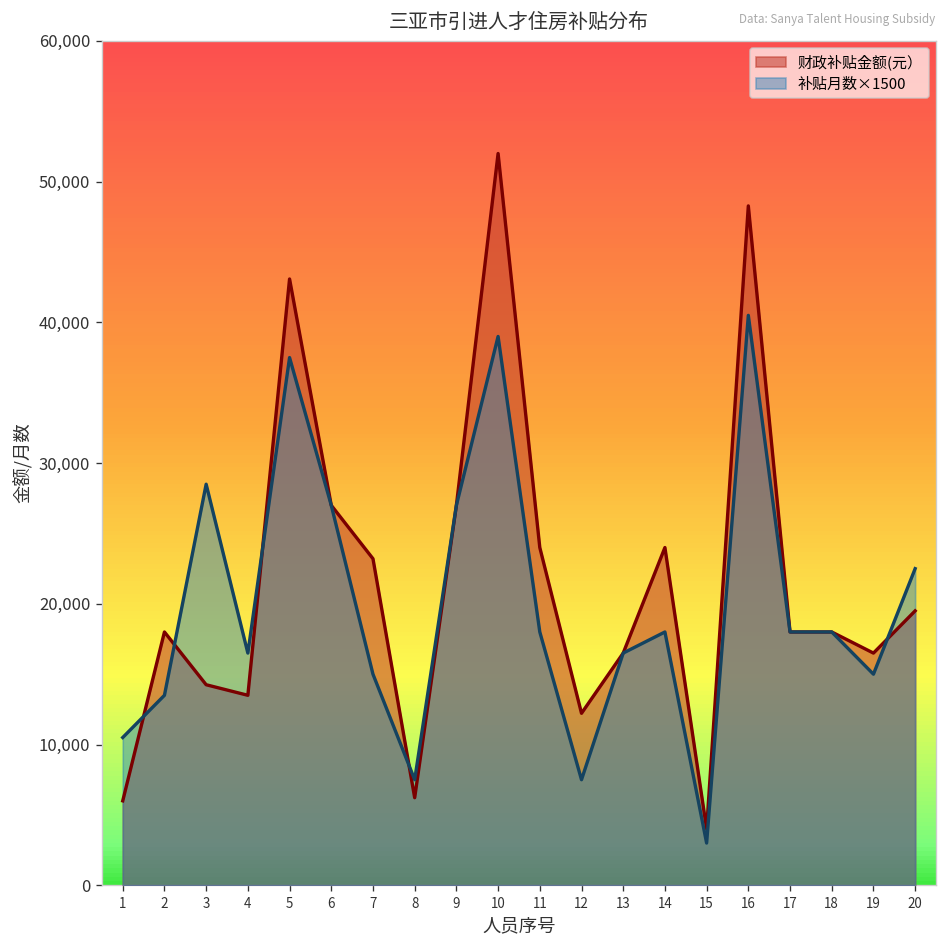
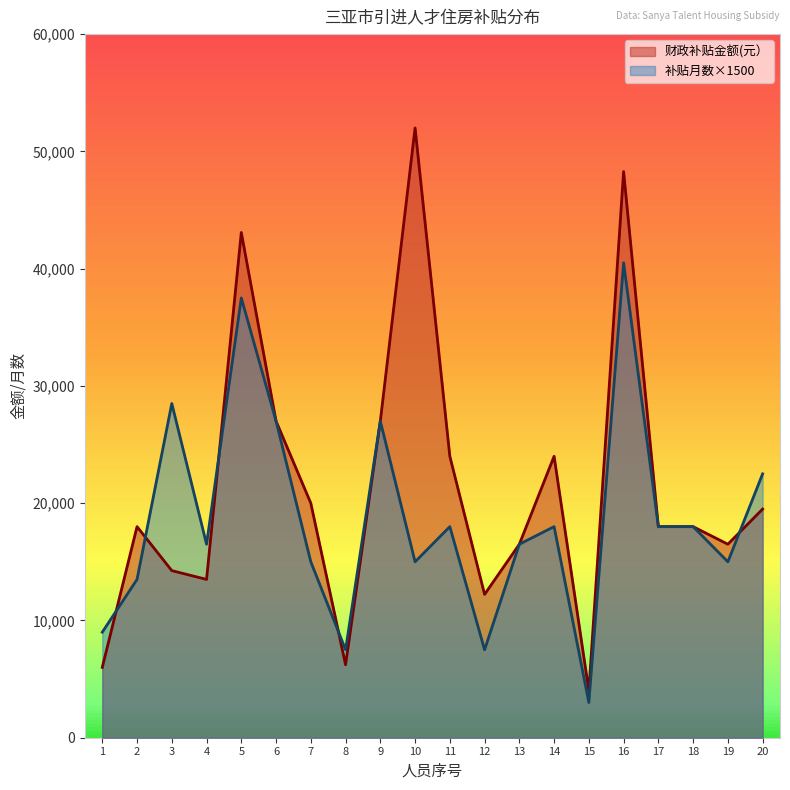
  {
    "财政补贴金额(元）": {
      "1": "6,000",
      "2": "18,000",
      "3": "14,300",
      "4": "13,500",
      "5": "43,100",
-     "7": "23,200",
+     "7": "20,000",
      "8": "6,200",
      "10": "52,000",
      "11": "24,000",
      "12": "12,200",
      "14": "24,000",
      "15": "4,000",
      "16": "48,300",
      "19": "16,500",
      "20": "19,500"
    },
    "补贴月数×1500": {
-     "1": "10,500",
+     "1": "9,000",
      "2": "13,500",
      "3": "28,500",
      "4": "16,500",
      "5": "37,500",
      "7": "15,000",
      "8": "7,500",
-     "10": "39,000",
+     "10": "15,000",
      "11": "18,000",
      "12": "7,500",
      "14": "18,000",
      "15": "3,000",
      "16": "40,500",
      "19": "15,000",
      "20": "22,500"
    }
  }
